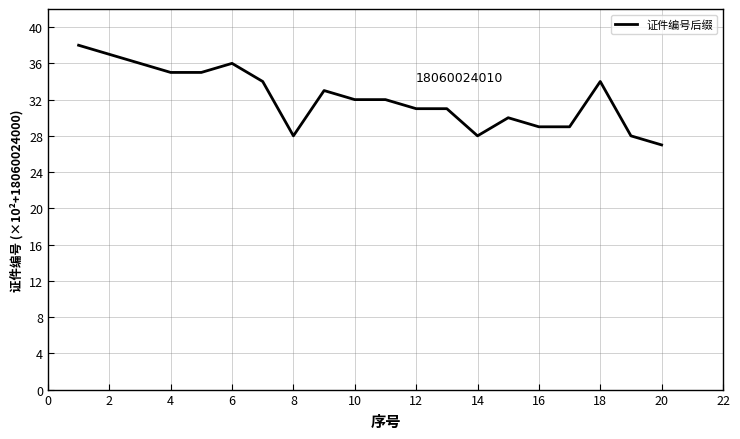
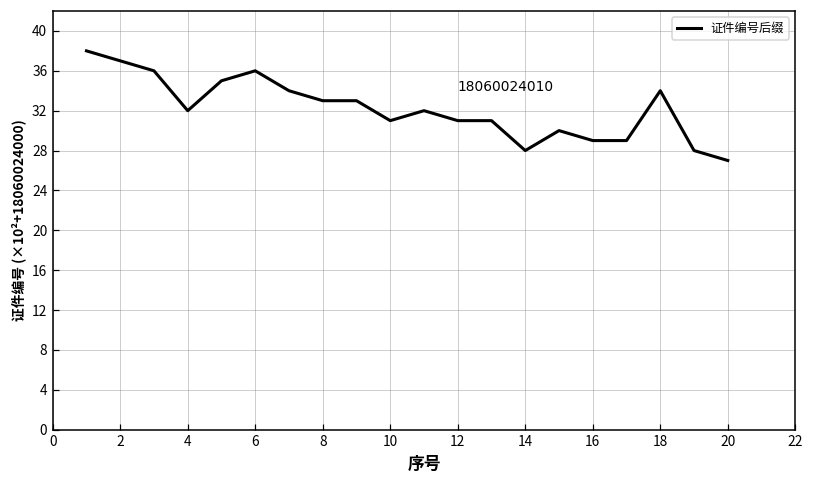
  {
    "2": 37,
-   "4": 35,
+   "4": 32,
    "6": 36,
-   "8": 28,
-   "10": 32,
+   "8": 33,
+   "10": 31,
    "14": 28,
    "16": 29,
    "18": 34,
    "20": 27
  }
